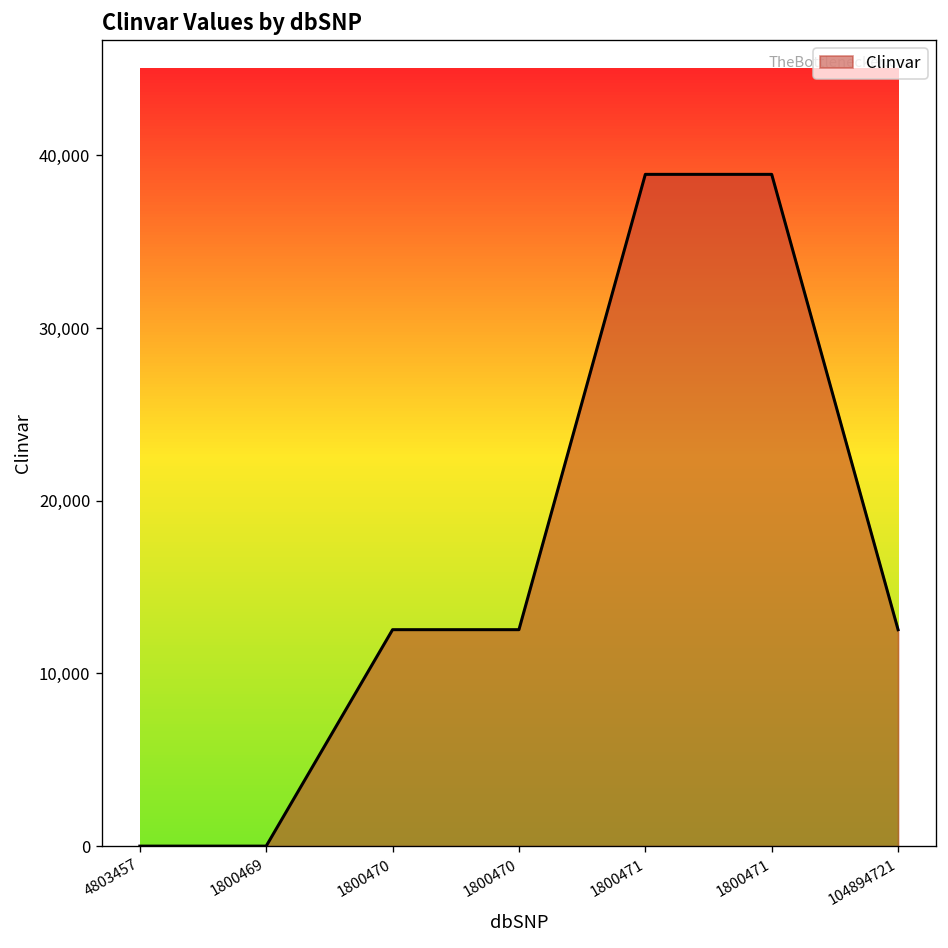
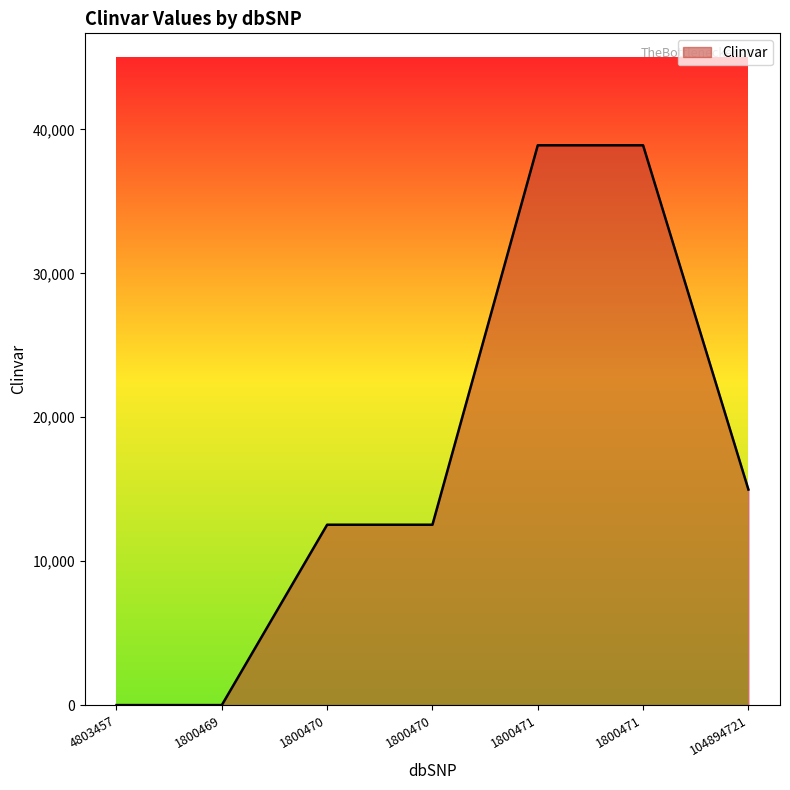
  {
    "4803457": "0",
    "1800469": "0",
-   "104894721": "12,500"
+   "104894721": "15,000"
  }
